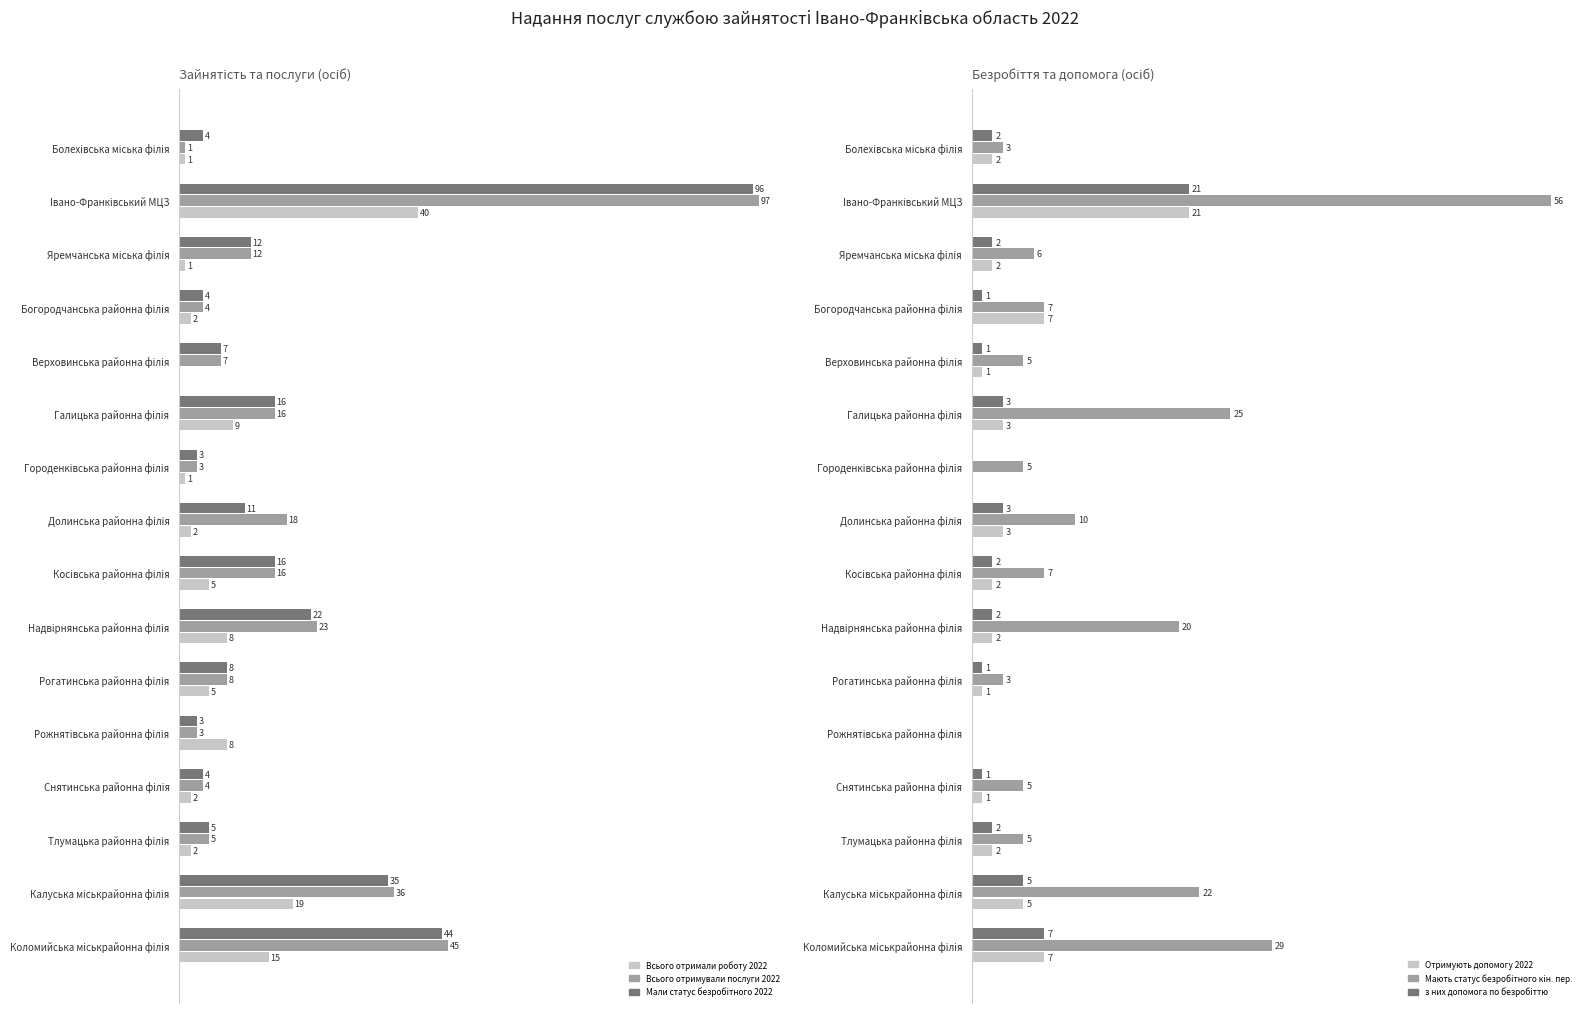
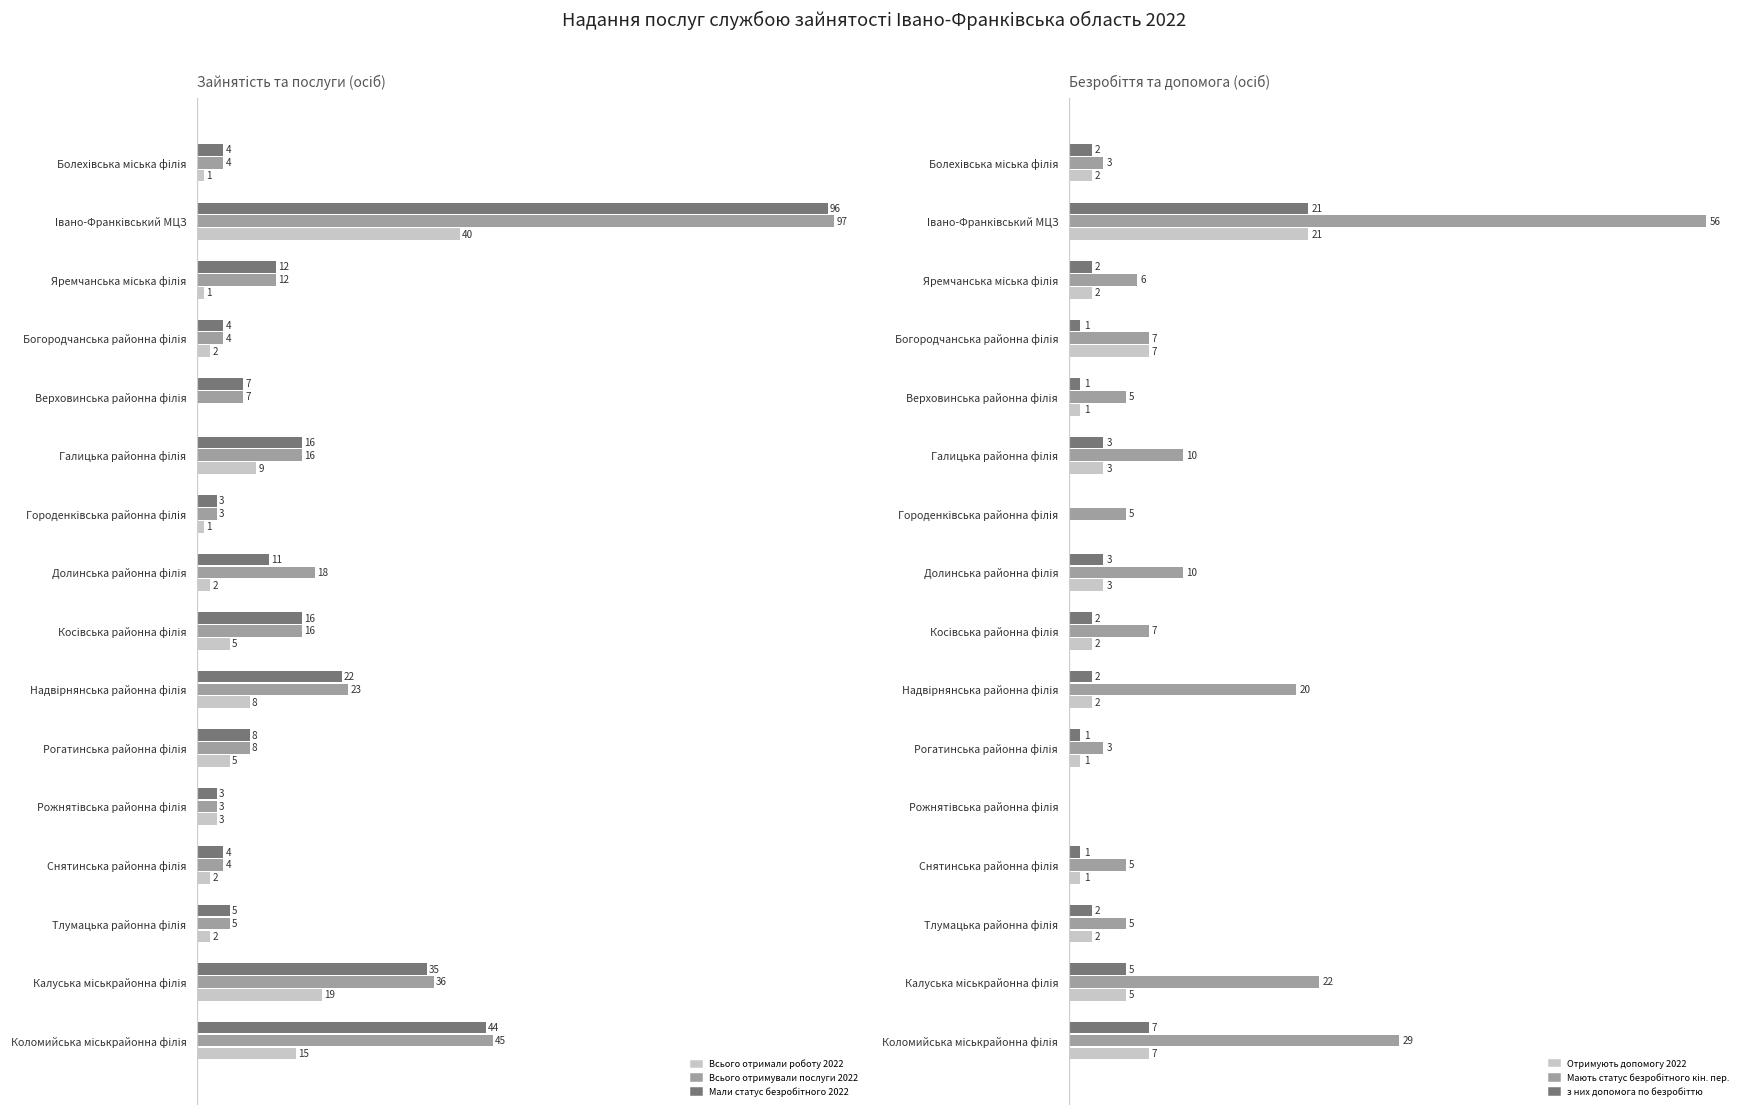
  {
    "Зайнятість та послуги (осіб)": {
      "Всього отримали роботу 2022": {
        "Болехівська міська філія": 1,
        "Івано-Франківський МЦЗ": 40,
        "Яремчанська міська філія": 1,
        "Богородчанська районна філія": 2,
        "Галицька районна філія": 9,
        "Городенківська районна філія": 1,
        "Долинська районна філія": 2,
        "Косівська районна філія": 5,
        "Надвірнянська районна філія": 8,
        "Рогатинська районна філія": 5,
-       "Рожнятівська районна філія": 8,
+       "Рожнятівська районна філія": 3,
        "Снятинська районна філія": 2,
        "Тлумацька районна філія": 2,
        "Калуська міськрайонна філія": 19,
        "Коломийська міськрайонна філія": 15
      },
      "Всього отримували послуги 2022": {
-       "Болехівська міська філія": 1,
+       "Болехівська міська філія": 4,
        "Івано-Франківський МЦЗ": 97,
        "Яремчанська міська філія": 12,
        "Богородчанська районна філія": 4,
        "Верховинська районна філія": 7,
        "Галицька районна філія": 16,
        "Городенківська районна філія": 3,
        "Долинська районна філія": 18,
        "Косівська районна філія": 16,
        "Надвірнянська районна філія": 23,
        "Рогатинська районна філія": 8,
        "Рожнятівська районна філія": 3,
        "Снятинська районна філія": 4,
        "Тлумацька районна філія": 5,
        "Калуська міськрайонна філія": 36,
        "Коломийська міськрайонна філія": 45
      },
      "Мали статус безробітного 2022": {
        "Болехівська міська філія": 4,
        "Івано-Франківський МЦЗ": 96,
        "Яремчанська міська філія": 12,
        "Богородчанська районна філія": 4,
        "Верховинська районна філія": 7,
        "Галицька районна філія": 16,
        "Городенківська районна філія": 3,
        "Долинська районна філія": 11,
        "Косівська районна філія": 16,
        "Надвірнянська районна філія": 22,
        "Рогатинська районна філія": 8,
        "Рожнятівська районна філія": 3,
        "Снятинська районна філія": 4,
        "Тлумацька районна філія": 5,
        "Калуська міськрайонна філія": 35,
        "Коломийська міськрайонна філія": 44
      }
    },
    "Безробіття та допомога (осіб)": {
      "Отримують допомогу 2022": {
        "Болехівська міська філія": 2,
        "Івано-Франківський МЦЗ": 21,
        "Яремчанська міська філія": 2,
        "Богородчанська районна філія": 7,
        "Верховинська районна філія": 1,
        "Галицька районна філія": 3,
        "Долинська районна філія": 3,
        "Косівська районна філія": 2,
        "Надвірнянська районна філія": 2,
        "Рогатинська районна філія": 1,
        "Снятинська районна філія": 1,
        "Тлумацька районна філія": 2,
        "Калуська міськрайонна філія": 5,
        "Коломийська міськрайонна філія": 7
      },
      "Мають статус безробітного кін. пер.": {
        "Болехівська міська філія": 3,
        "Івано-Франківський МЦЗ": 56,
        "Яремчанська міська філія": 6,
        "Богородчанська районна філія": 7,
        "Верховинська районна філія": 5,
-       "Галицька районна філія": 25,
+       "Галицька районна філія": 10,
        "Городенківська районна філія": 5,
        "Долинська районна філія": 10,
        "Косівська районна філія": 7,
        "Надвірнянська районна філія": 20,
        "Рогатинська районна філія": 3,
        "Снятинська районна філія": 5,
        "Тлумацька районна філія": 5,
        "Калуська міськрайонна філія": 22,
        "Коломийська міськрайонна філія": 29
      },
      "з них допомога по безробіттю": {
        "Болехівська міська філія": 2,
        "Івано-Франківський МЦЗ": 21,
        "Яремчанська міська філія": 2,
        "Богородчанська районна філія": 1,
        "Верховинська районна філія": 1,
        "Галицька районна філія": 3,
        "Долинська районна філія": 3,
        "Косівська районна філія": 2,
        "Надвірнянська районна філія": 2,
        "Рогатинська районна філія": 1,
        "Снятинська районна філія": 1,
        "Тлумацька районна філія": 2,
        "Калуська міськрайонна філія": 5,
        "Коломийська міськрайонна філія": 7
      }
    }
  }
